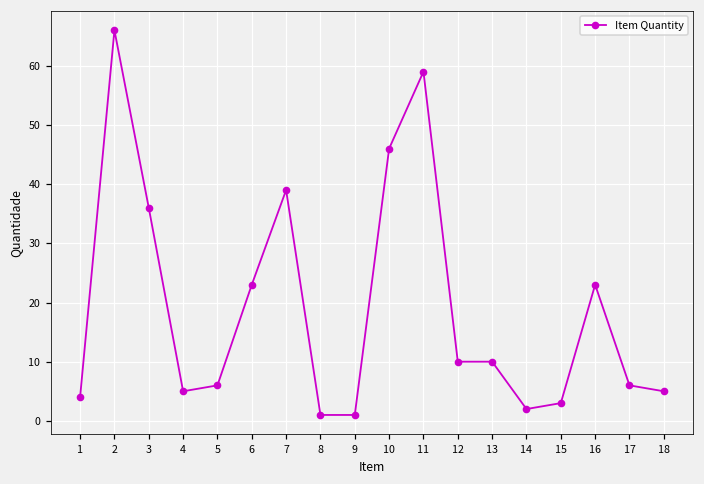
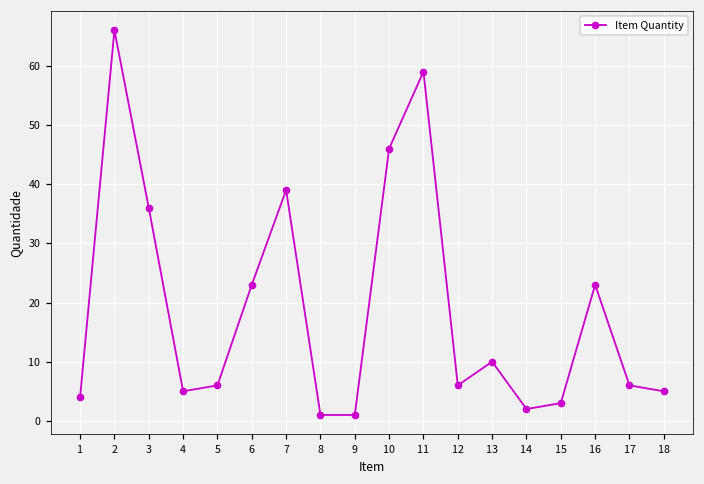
  {
    "1": 4,
    "2": 66,
    "3": 36,
    "4": 5,
    "5": 6,
    "6": 23,
    "7": 39,
    "8": 1,
    "9": 1,
    "10": 46,
    "11": 59,
-   "12": 10,
+   "12": 6,
    "13": 10,
    "14": 2,
    "15": 3,
    "16": 23,
    "17": 6,
    "18": 5
  }
